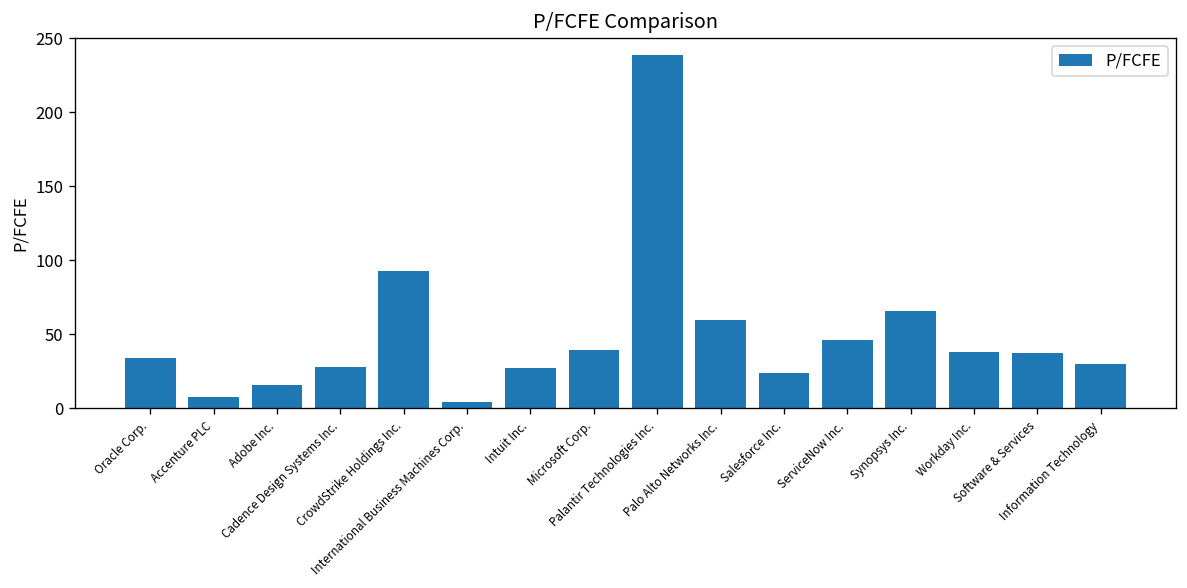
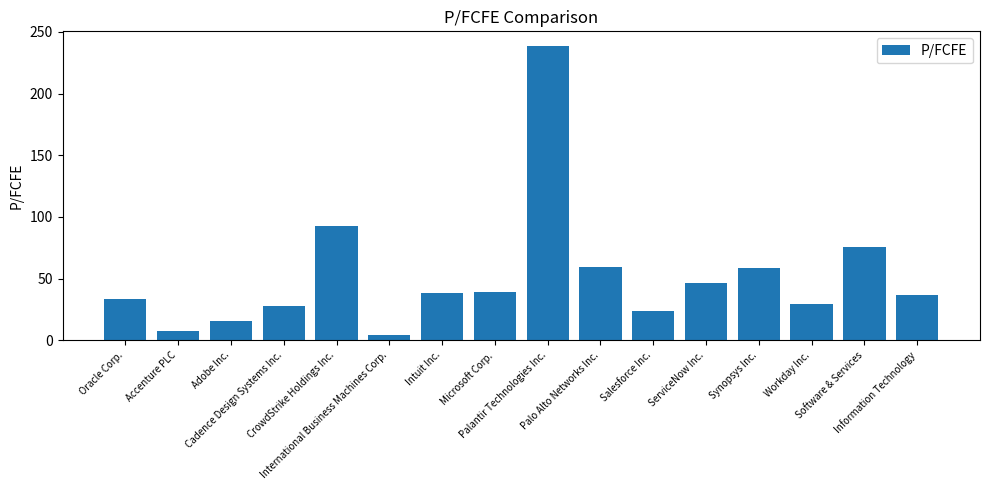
  {
    "Oracle Corp.": 34,
    "Accenture PLC": 7,
    "Adobe Inc.": 16,
    "Cadence Design Systems Inc.": 28,
    "CrowdStrike Holdings Inc.": 93,
    "International Business Machines Corp.": 4,
-   "Intuit Inc.": 28,
+   "Intuit Inc.": 38,
    "Microsoft Corp.": 39,
    "Palantir Technologies Inc.": 239,
    "Palo Alto Networks Inc.": 60,
    "Salesforce Inc.": 24,
    "ServiceNow Inc.": 46,
-   "Synopsys Inc.": 65,
-   "Workday Inc.": 38,
-   "Software & Services": 38,
-   "Information Technology": 30
+   "Synopsys Inc.": 59,
+   "Workday Inc.": 30,
+   "Software & Services": 76,
+   "Information Technology": 37
  }
